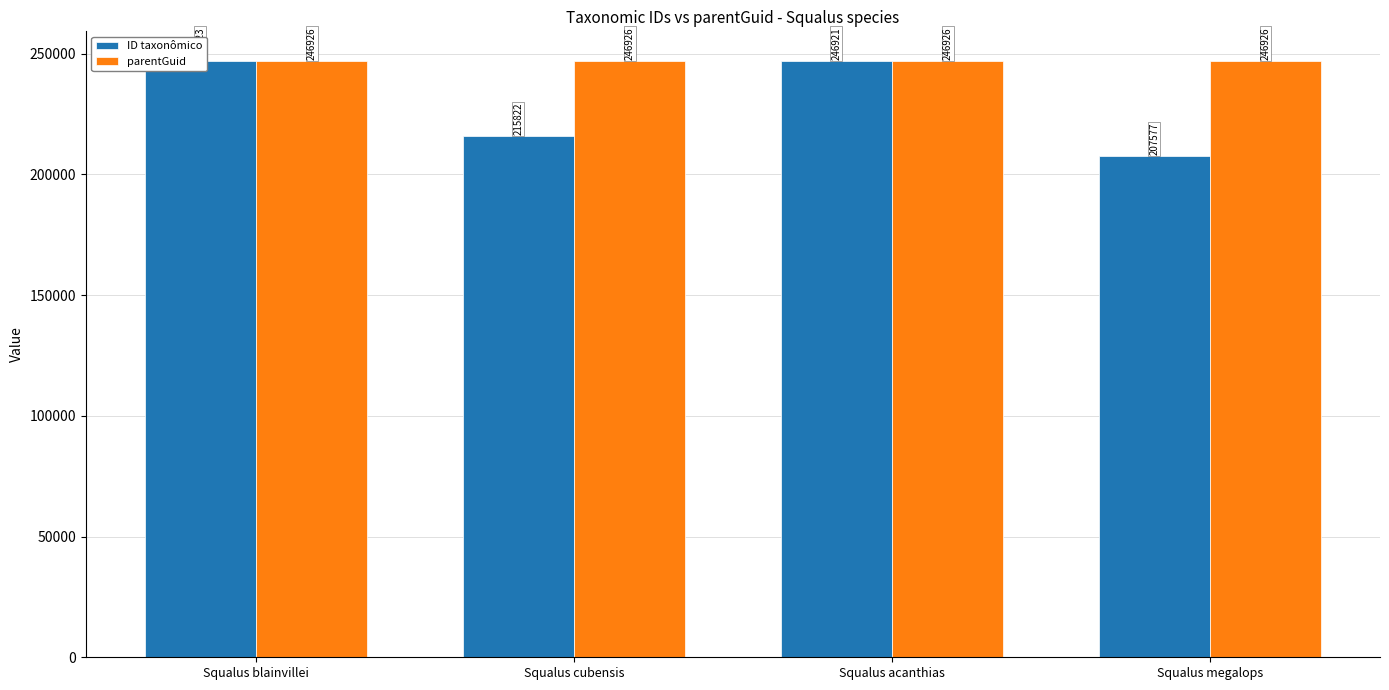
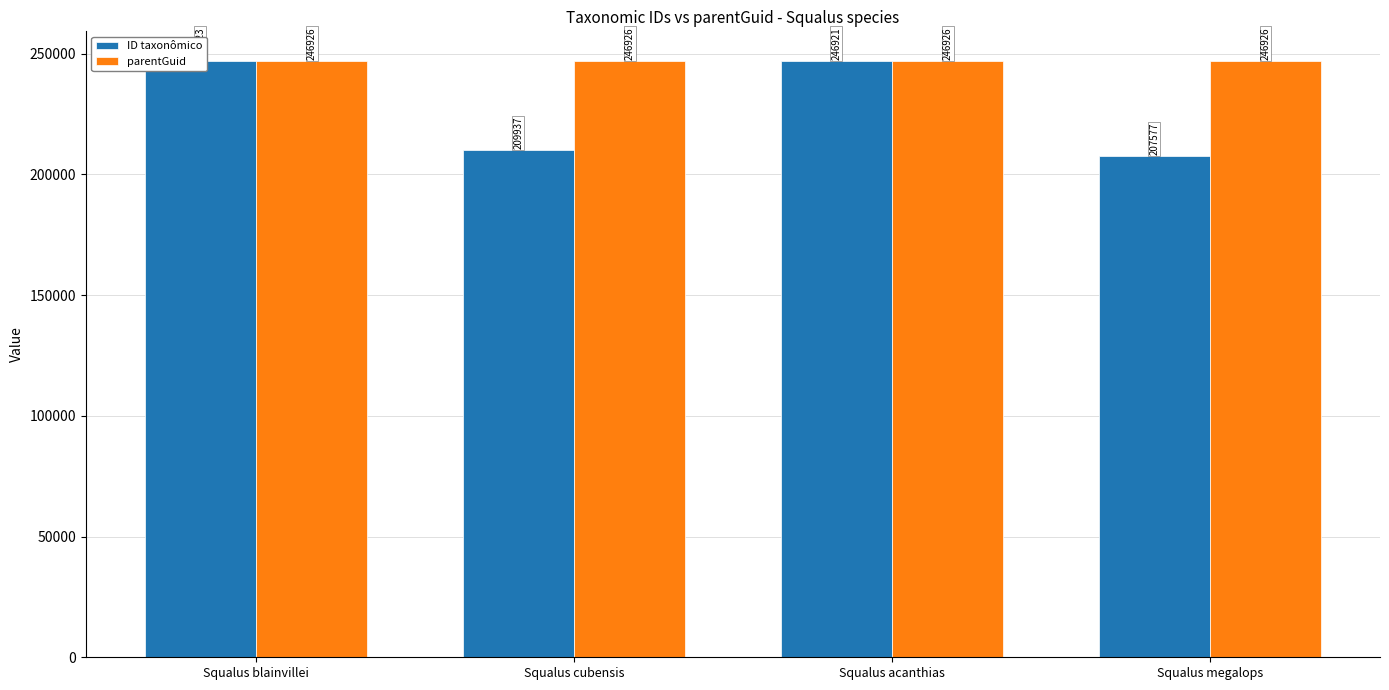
  {
    "ID taxonômico": {
-     "Squalus cubensis": 215822
+     "Squalus cubensis": 209937
    }
  }
